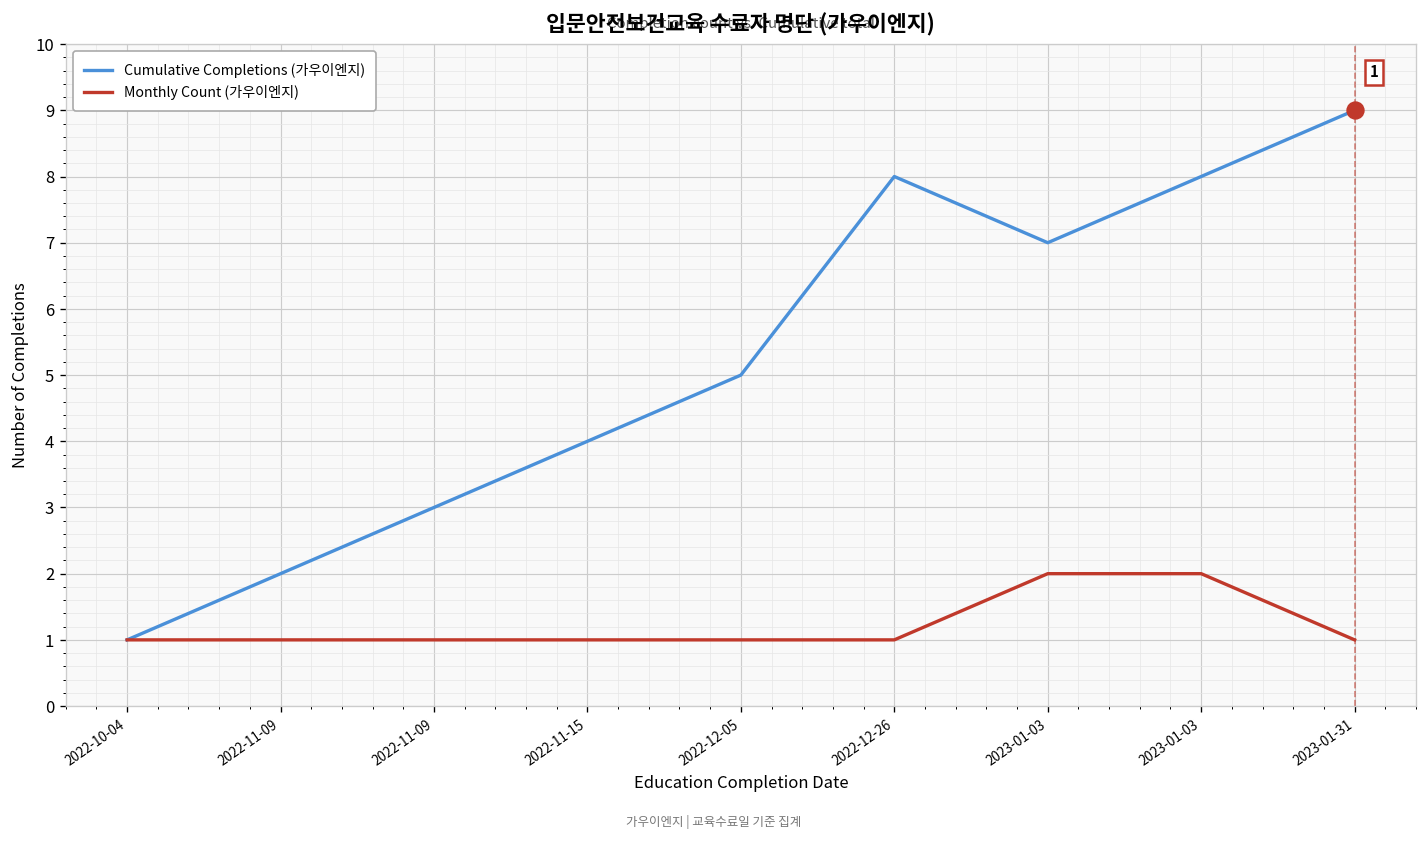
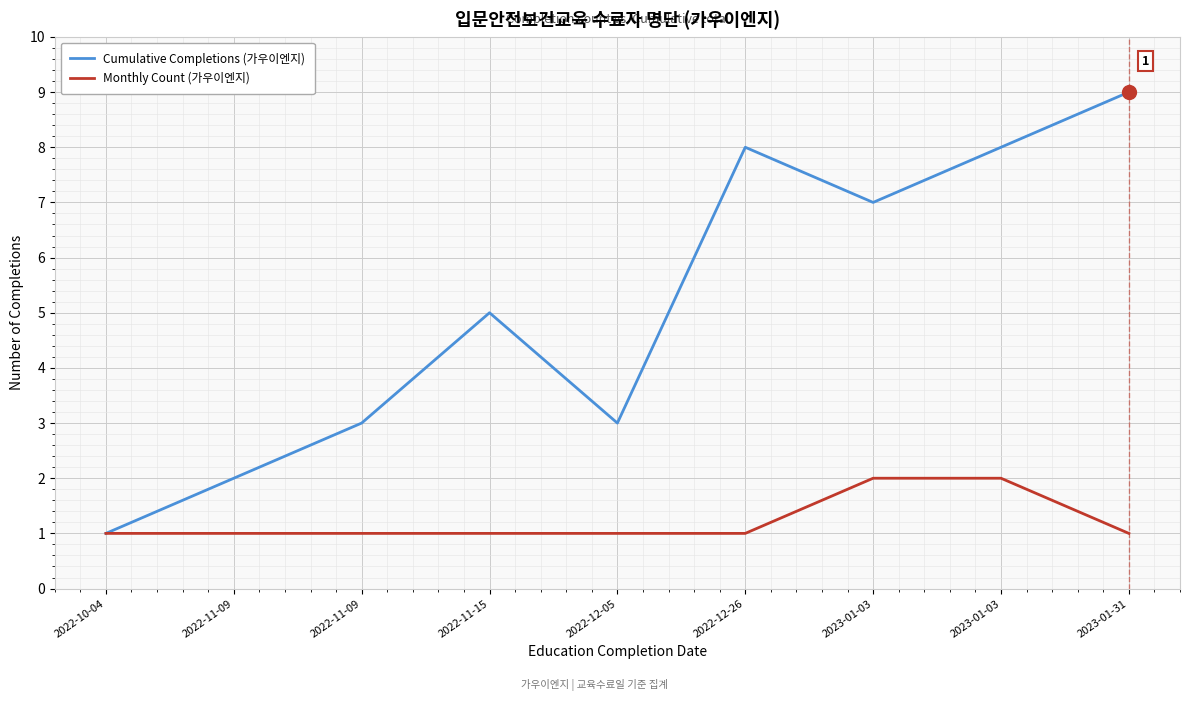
  {
    "Cumulative Completions (가우이엔지)": {
-     "2022-11-15": 4,
-     "2022-12-05": 5,
+     "2022-11-15": 5,
+     "2022-12-05": 3,
      "2022-12-26": 8
    }
  }
